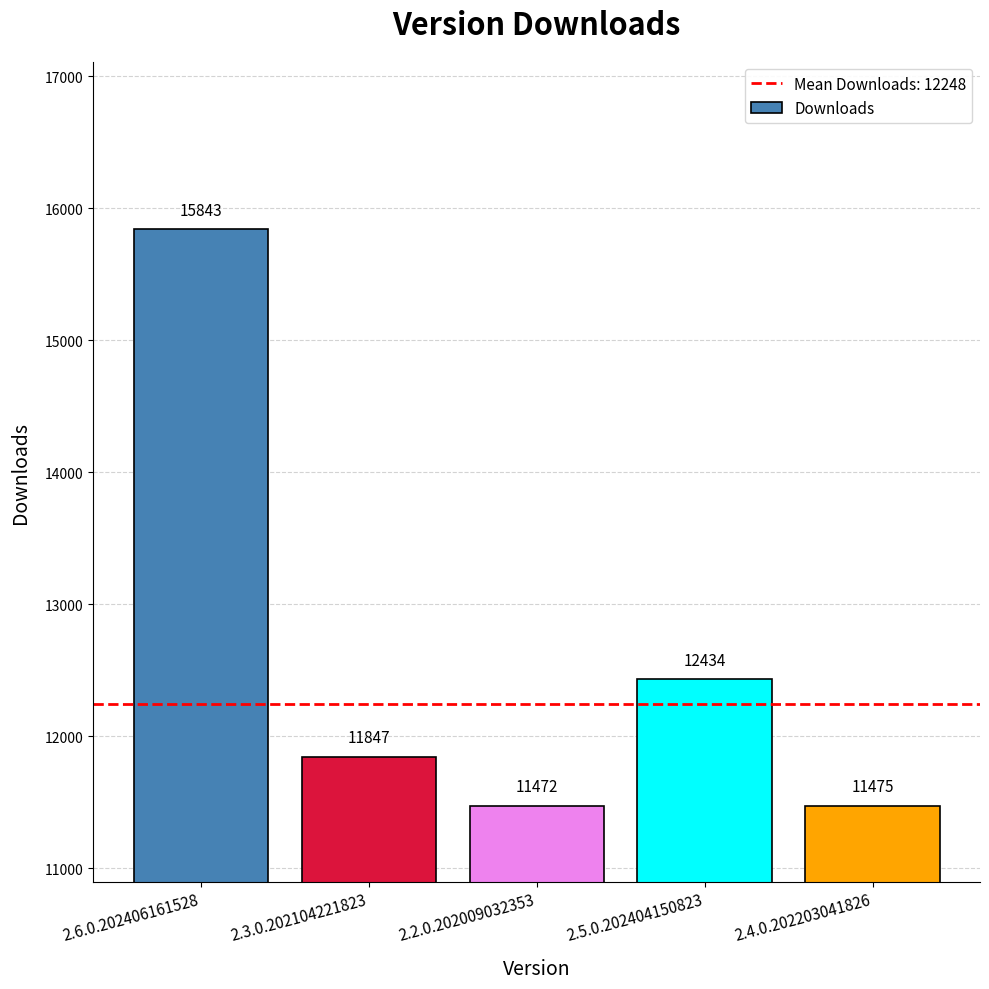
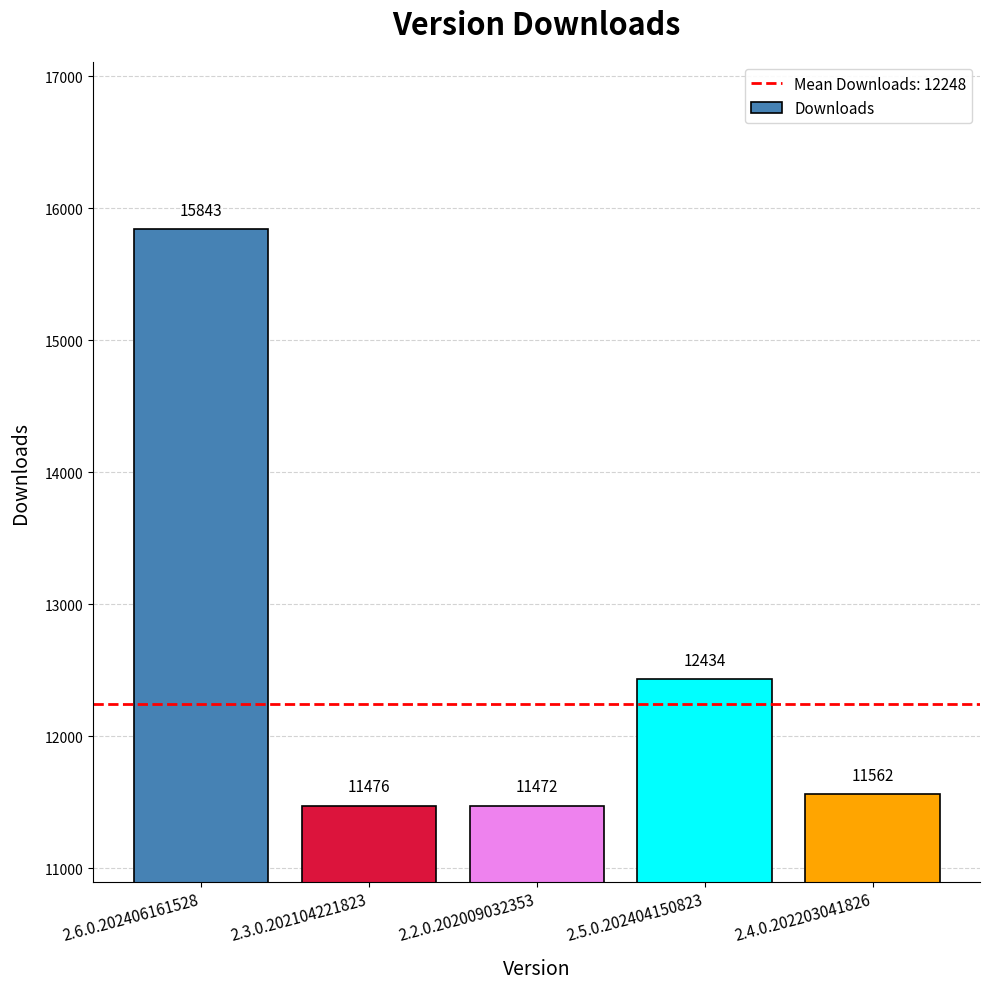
  {
    "2.6.0.202406161528": 15843,
-   "2.3.0.202104221823": 11847,
+   "2.3.0.202104221823": 11476,
    "2.2.0.202009032353": 11472,
    "2.5.0.202404150823": 12434,
-   "2.4.0.202203041826": 11475
+   "2.4.0.202203041826": 11562
  }
